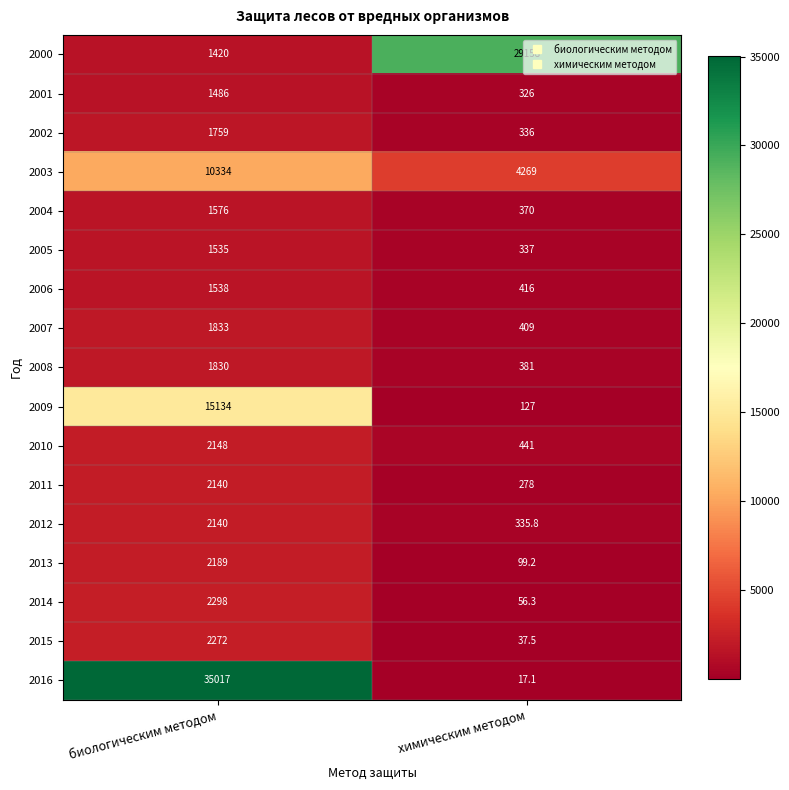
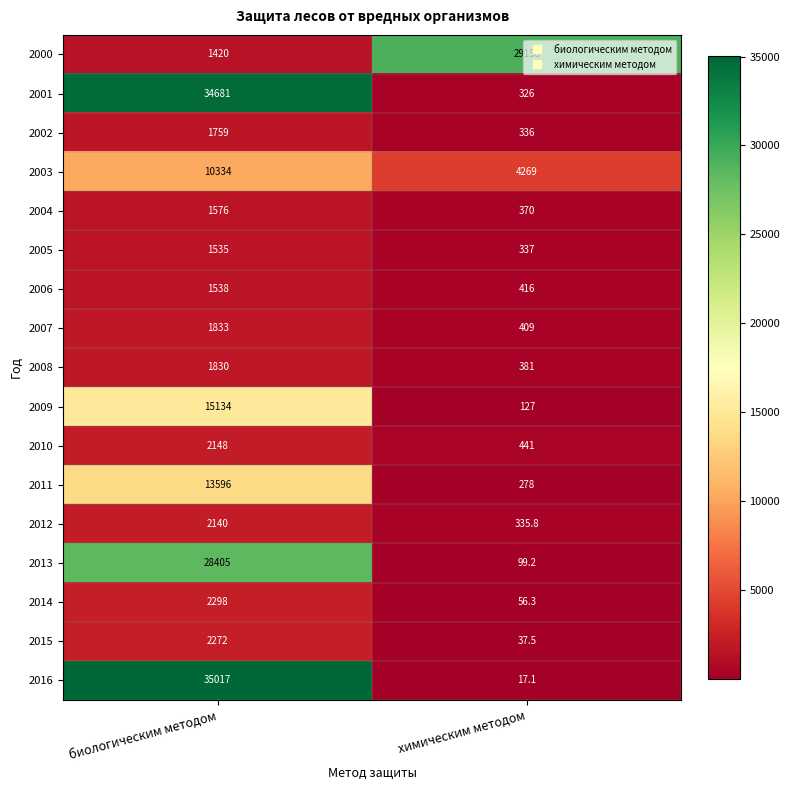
  {
    "2000": {
      "биологическим методом": 1420
    },
    "2001": {
-     "биологическим методом": 1486,
+     "биологическим методом": 34681,
      "химическим методом": 326
    },
    "2002": {
      "биологическим методом": 1759,
      "химическим методом": 336
    },
    "2003": {
      "биологическим методом": 10334,
      "химическим методом": 4269
    },
    "2004": {
      "биологическим методом": 1576,
      "химическим методом": 370
    },
    "2005": {
      "биологическим методом": 1535,
      "химическим методом": 337
    },
    "2006": {
      "биологическим методом": 1538,
      "химическим методом": 416
    },
    "2007": {
      "биологическим методом": 1833,
      "химическим методом": 409
    },
    "2008": {
      "биологическим методом": 1830,
      "химическим методом": 381
    },
    "2009": {
      "биологическим методом": 15134,
      "химическим методом": 127
    },
    "2010": {
      "биологическим методом": 2148,
      "химическим методом": 441
    },
    "2011": {
-     "биологическим методом": 2140,
+     "биологическим методом": 13596,
      "химическим методом": 278
    },
    "2012": {
      "биологическим методом": 2140,
      "химическим методом": 335.8
    },
    "2013": {
-     "биологическим методом": 2189,
+     "биологическим методом": 28405,
      "химическим методом": 99.2
    },
    "2014": {
      "биологическим методом": 2298,
      "химическим методом": 56.3
    },
    "2015": {
      "биологическим методом": 2272,
      "химическим методом": 37.5
    },
    "2016": {
      "биологическим методом": 35017,
      "химическим методом": 17.1
    }
  }
